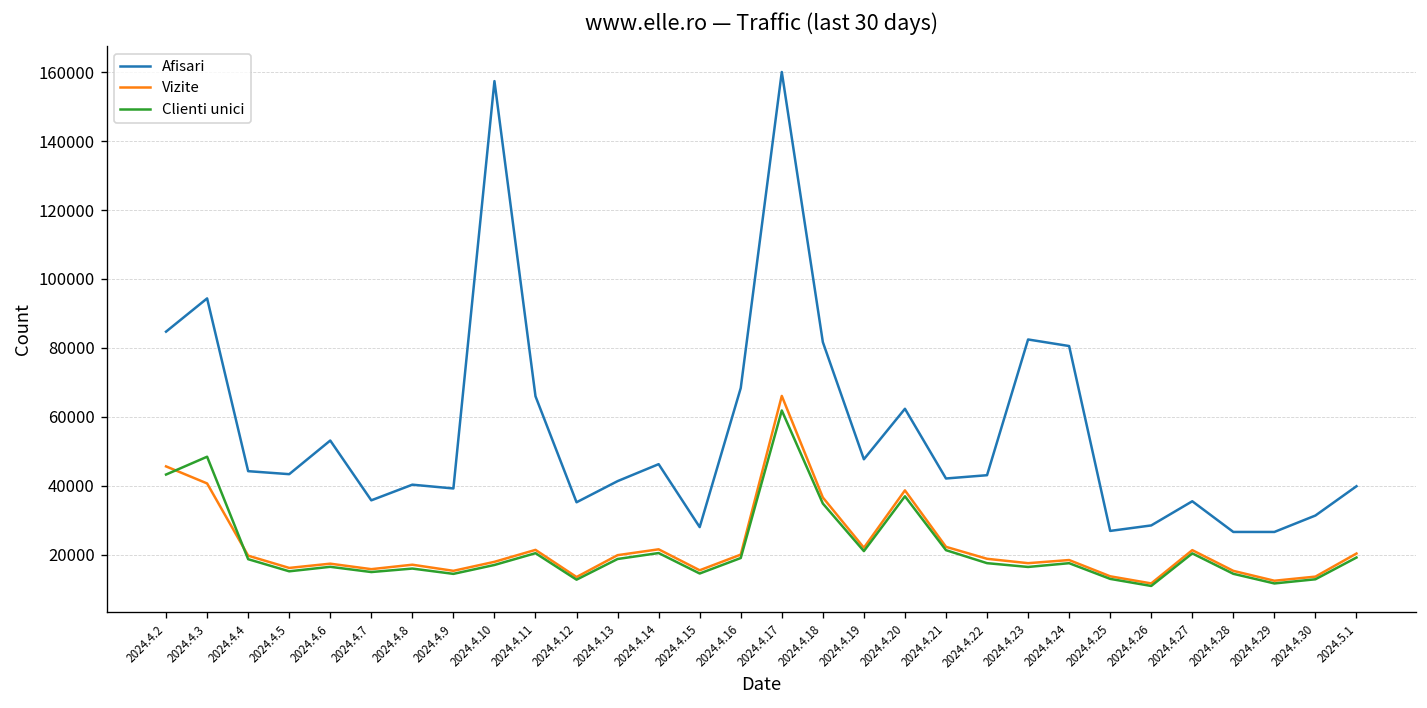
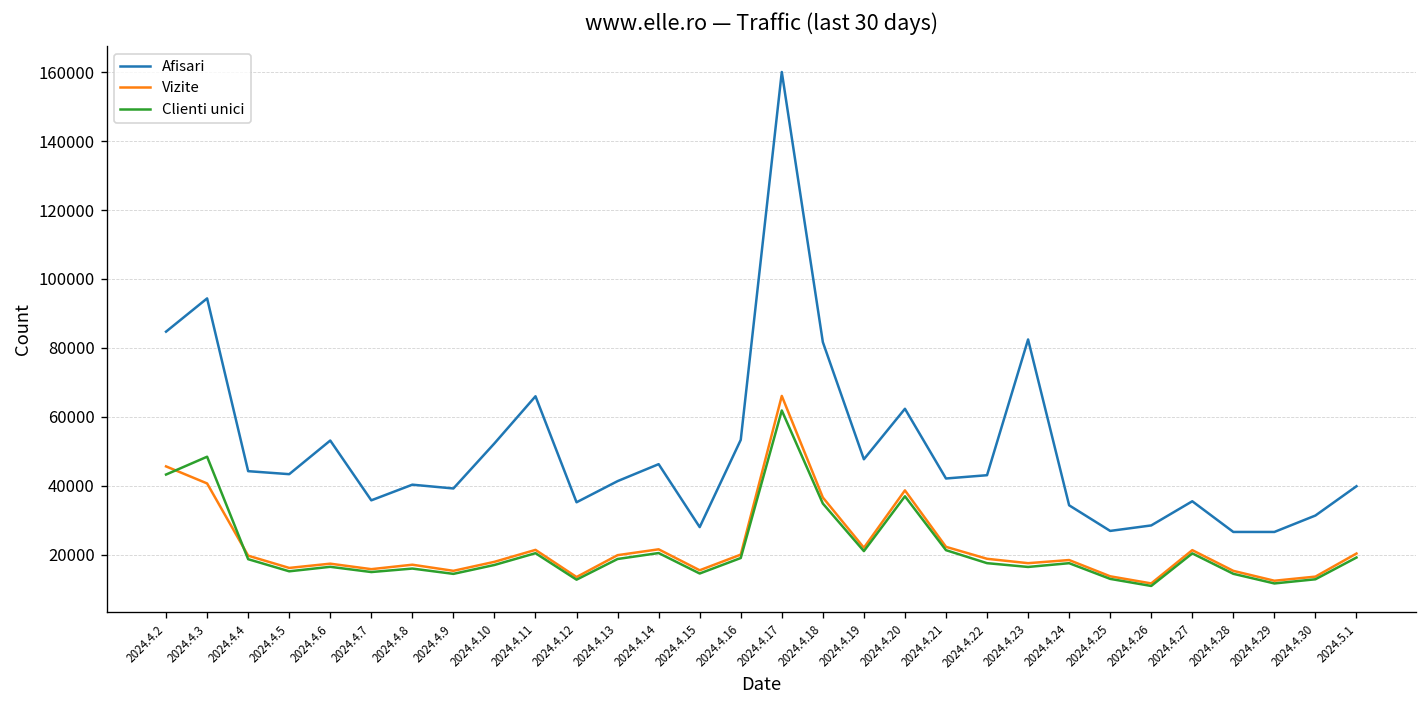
  {
    "Afisari": {
      "2024.4.2": 85000,
      "2024.4.3": 94000,
      "2024.4.4": 44000,
      "2024.4.5": 43000,
      "2024.4.6": 53000,
      "2024.4.7": 36000,
      "2024.4.8": 40000,
      "2024.4.9": 39000,
-     "2024.4.10": 157000,
+     "2024.4.10": 52000,
      "2024.4.11": 66000,
      "2024.4.12": 35000,
      "2024.4.13": 41000,
      "2024.4.14": 46000,
      "2024.4.15": 28000,
-     "2024.4.16": 68000,
+     "2024.4.16": 53000,
      "2024.4.17": 160000,
      "2024.4.18": 82000,
      "2024.4.19": 48000,
      "2024.4.20": 62000,
      "2024.4.21": 42000,
      "2024.4.22": 43000,
      "2024.4.23": 82000,
-     "2024.4.24": 81000,
+     "2024.4.24": 34000,
      "2024.4.25": 27000,
      "2024.4.26": 29000,
      "2024.4.27": 36000,
      "2024.4.28": 27000,
      "2024.4.29": 27000,
      "2024.4.30": 31000,
      "2024.5.1": 40000
    },
    "Vizite": {
      "2024.4.2": 46000,
      "2024.4.3": 41000,
      "2024.4.4": 20000,
      "2024.4.5": 16000,
      "2024.4.6": 17000,
      "2024.4.8": 17000,
      "2024.4.10": 18000,
      "2024.4.11": 21000,
      "2024.4.13": 20000,
      "2024.4.14": 22000,
      "2024.4.15": 16000,
      "2024.4.16": 20000,
      "2024.4.17": 66000,
      "2024.4.18": 37000,
      "2024.4.19": 22000,
      "2024.4.20": 39000,
      "2024.4.21": 22000,
      "2024.4.22": 19000,
      "2024.4.23": 18000,
      "2024.4.24": 19000,
      "2024.4.27": 21000,
      "2024.5.1": 20000
    },
    "Clienti unici": {
      "2024.4.2": 43000,
      "2024.4.3": 48000,
      "2024.4.4": 19000,
      "2024.4.5": 15000,
      "2024.4.6": 17000,
      "2024.4.8": 16000,
      "2024.4.10": 17000,
      "2024.4.11": 21000,
      "2024.4.13": 19000,
      "2024.4.14": 21000,
      "2024.4.15": 15000,
      "2024.4.16": 19000,
      "2024.4.17": 62000,
      "2024.4.18": 35000,
      "2024.4.19": 21000,
      "2024.4.20": 37000,
      "2024.4.21": 21000,
      "2024.4.22": 18000,
      "2024.4.23": 17000,
      "2024.4.24": 18000,
      "2024.4.27": 20000,
      "2024.5.1": 19000
    }
  }
